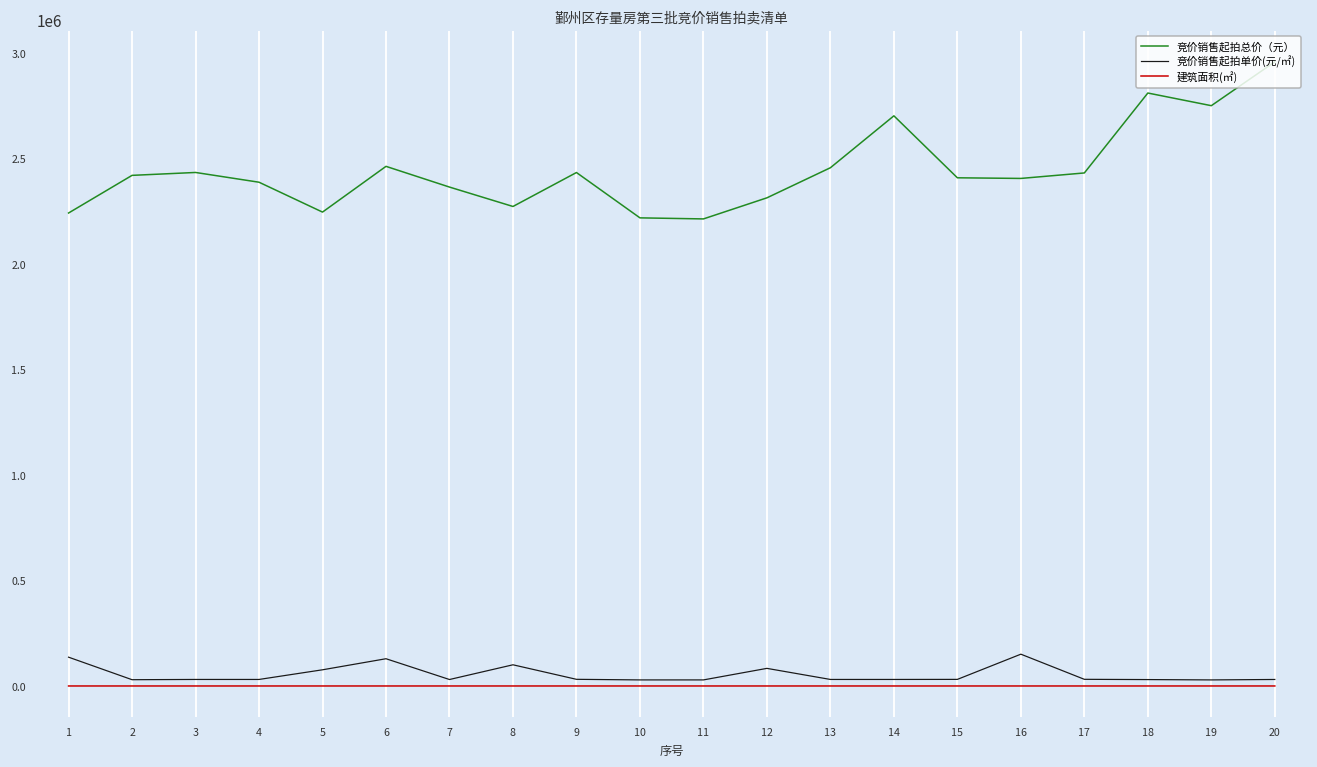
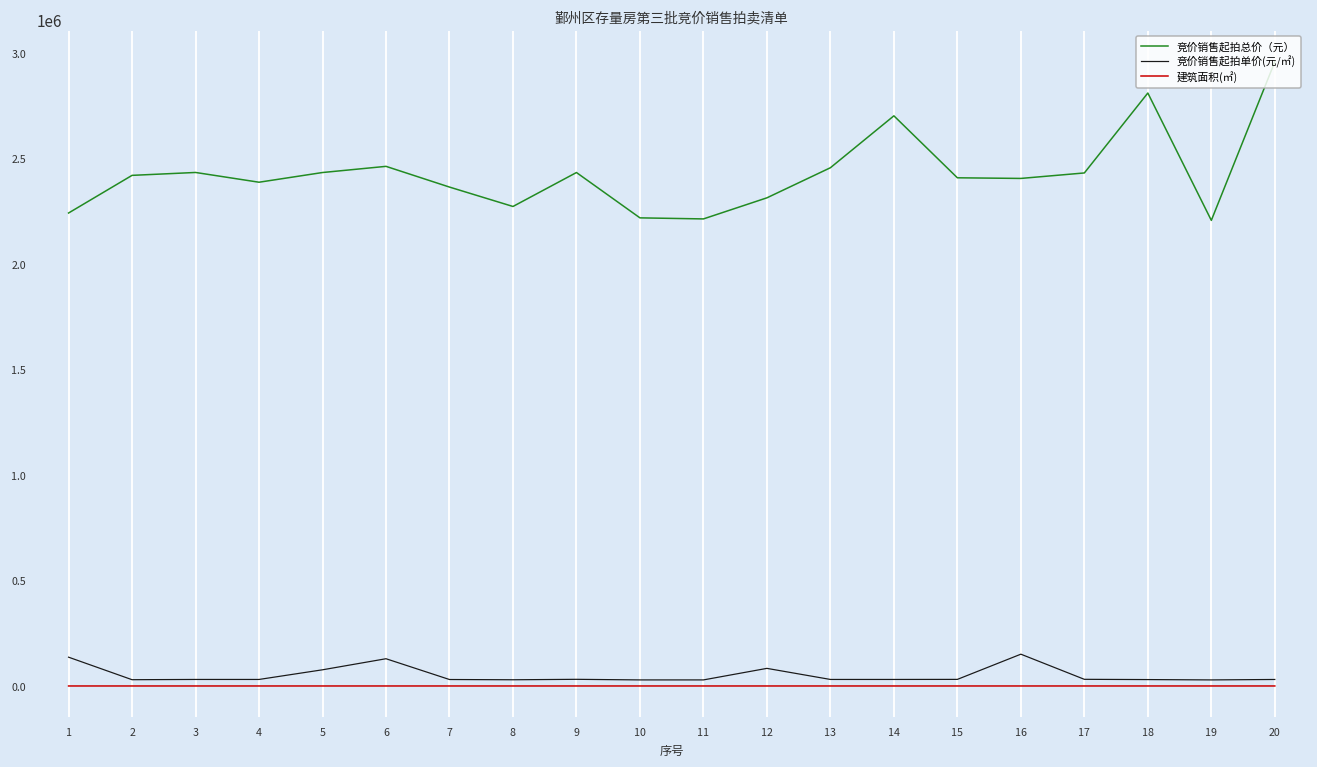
  {
    "竞价销售起拍总价（元）": {
      "1": 2240000,
      "2": 2420000,
      "3": 2440000,
      "4": 2390000,
-     "5": 2250000,
+     "5": 2440000,
      "6": 2460000,
      "7": 2370000,
      "8": 2270000,
      "9": 2440000,
      "10": 2220000,
      "11": 2220000,
      "12": 2320000,
      "13": 2460000,
      "14": 2700000,
      "15": 2410000,
      "16": 2410000,
      "17": 2430000,
      "18": 2810000,
-     "19": 2750000
+     "19": 2210000
    },
    "竞价销售起拍单价(元/㎡)": {
      "1": 140000,
      "2": 30000,
      "3": 30000,
      "4": 30000,
      "5": 80000,
      "6": 130000,
      "7": 30000,
-     "8": 100000,
+     "8": 30000,
      "9": 30000,
      "10": 30000,
      "11": 30000,
      "12": 80000,
      "13": 30000,
      "14": 30000,
      "15": 30000,
      "16": 150000,
      "17": 30000,
      "18": 30000,
      "19": 30000,
      "20": 30000
    },
    "建筑面积(㎡)": {
      "1": 0,
      "2": 0,
      "3": 0,
      "4": 0,
      "5": 0,
      "6": 0,
      "7": 0,
      "8": 0,
      "9": 0,
      "10": 0,
      "11": 0,
      "12": 0,
      "13": 0,
      "14": 0,
      "15": 0,
      "16": 0,
      "17": 0,
      "18": 0,
      "19": 0,
      "20": 0
    }
  }
